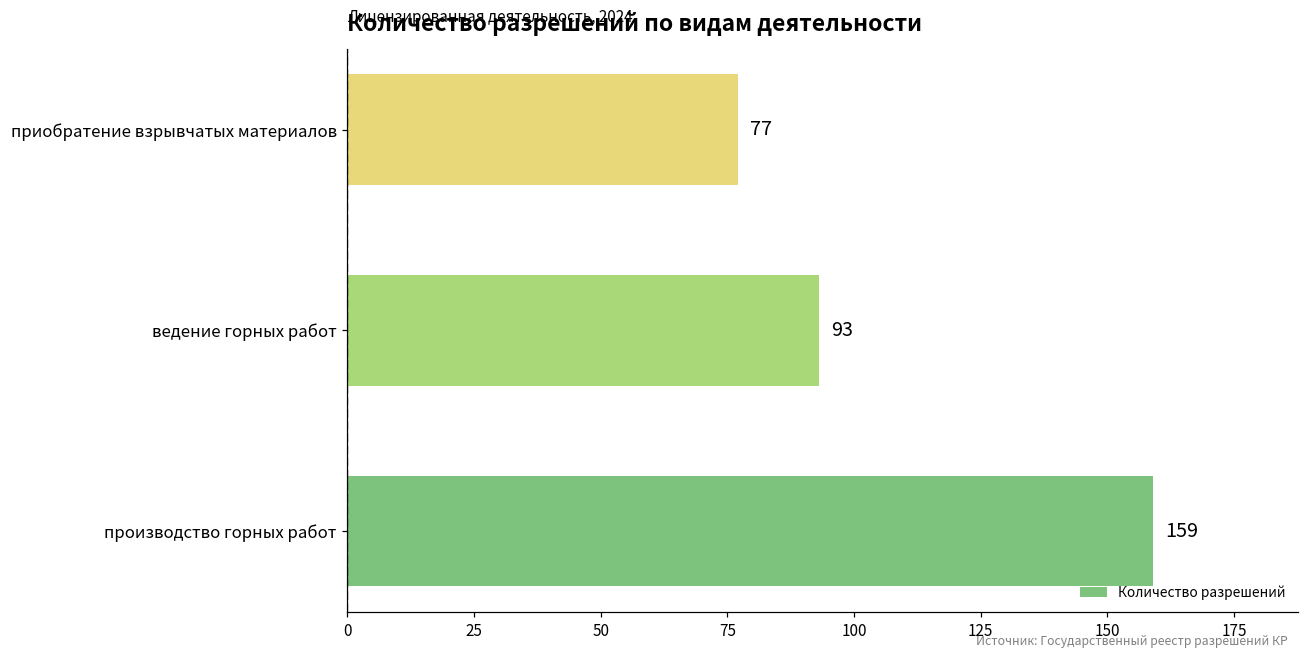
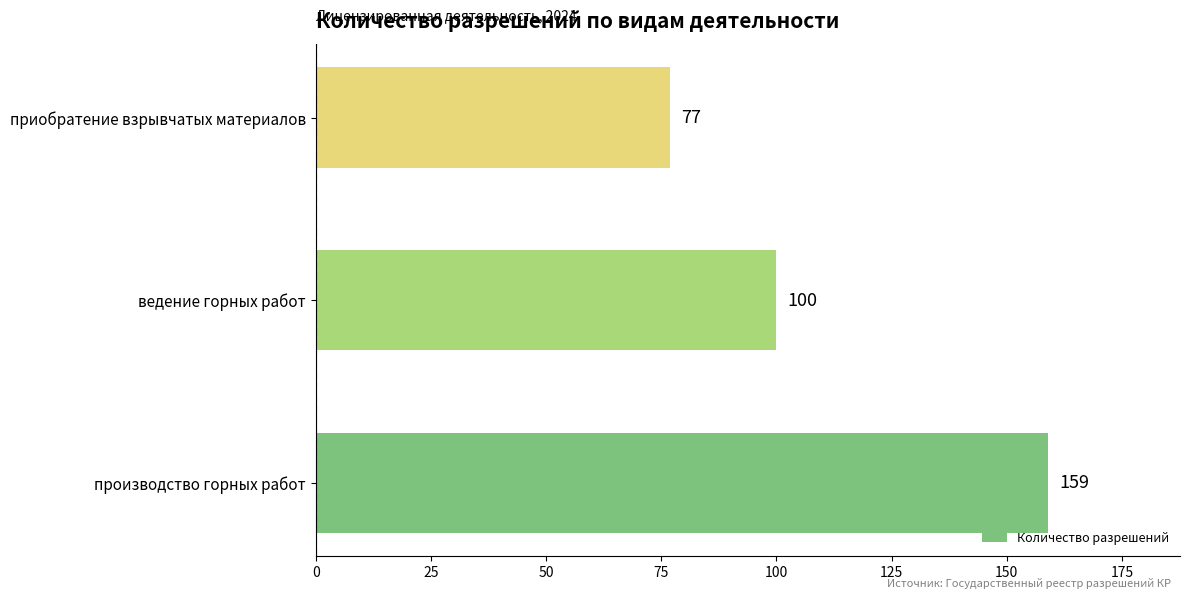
  {
    "приобратение взрывчатых материалов": 77,
-   "ведение горных работ": 93,
+   "ведение горных работ": 100,
    "производство горных работ": 159
  }
